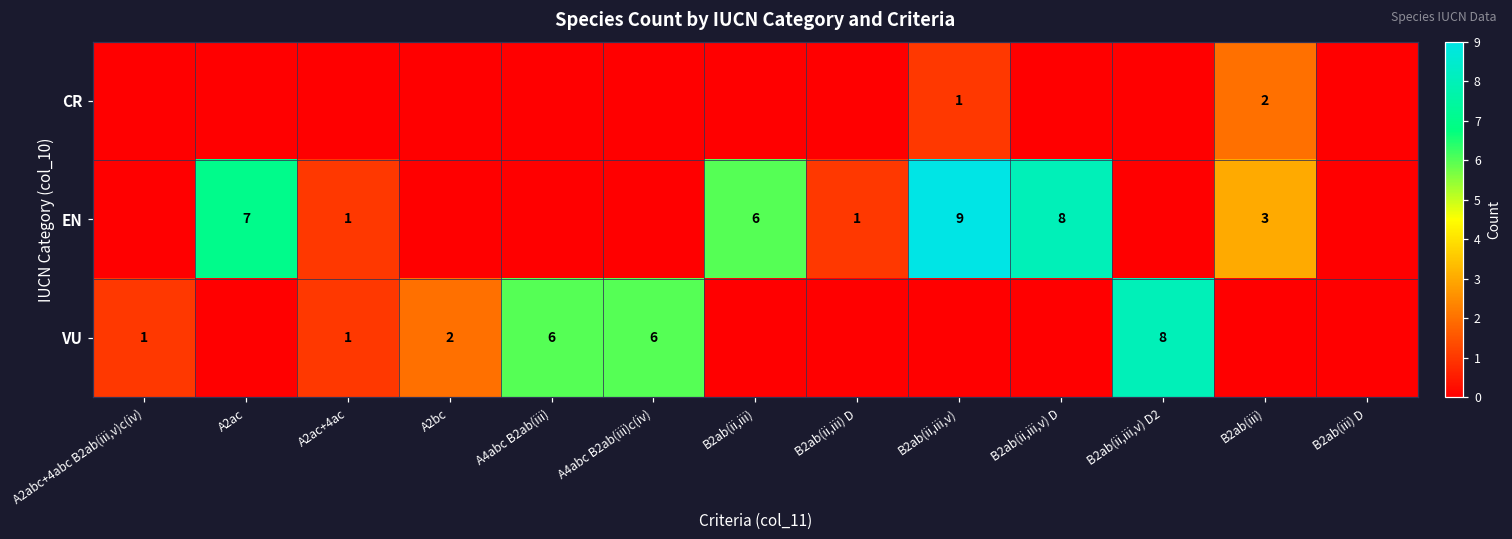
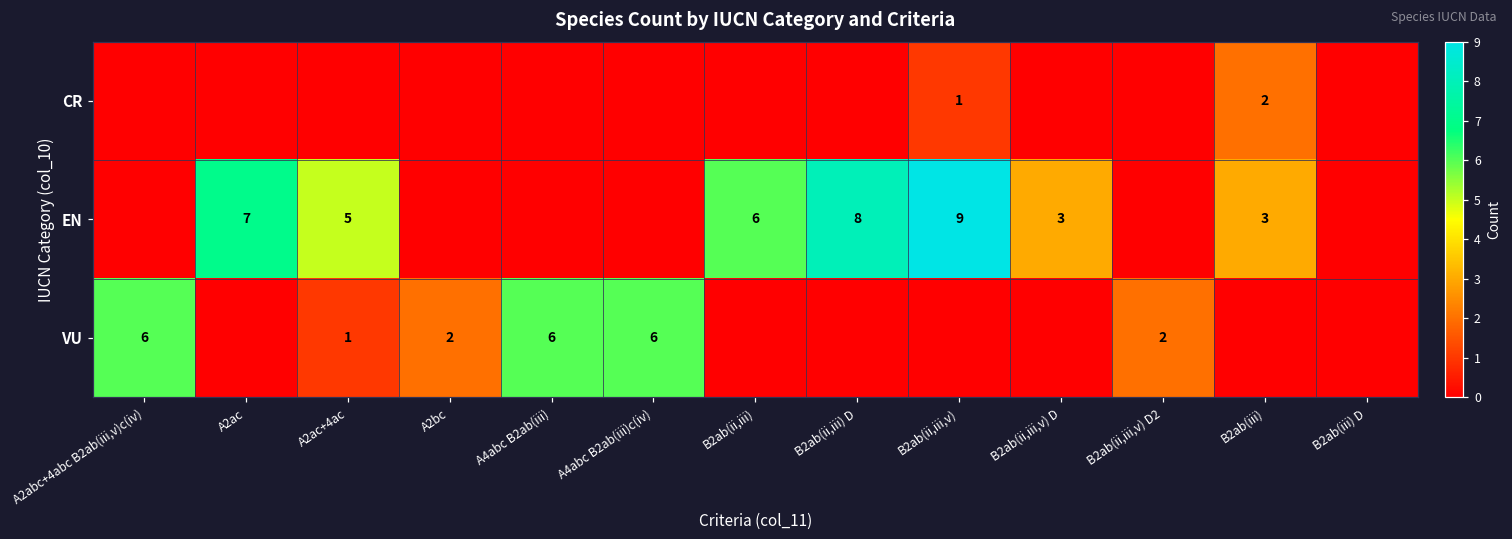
  {
    "CR": {
      "B2ab(ii,iii,v)": 1,
      "B2ab(iii)": 2
    },
    "EN": {
      "A2ac": 7,
-     "A2ac+4ac": 1,
+     "A2ac+4ac": 5,
      "B2ab(ii,iii)": 6,
-     "B2ab(ii,iii) D": 1,
+     "B2ab(ii,iii) D": 8,
      "B2ab(ii,iii,v)": 9,
-     "B2ab(ii,iii,v) D": 8,
+     "B2ab(ii,iii,v) D": 3,
      "B2ab(iii)": 3
    },
    "VU": {
-     "A2abc+4abc B2ab(iii,v)c(iv)": 1,
+     "A2abc+4abc B2ab(iii,v)c(iv)": 6,
      "A2ac+4ac": 1,
      "A2bc": 2,
      "A4abc B2ab(iii)": 6,
      "A4abc B2ab(iii)c(iv)": 6,
-     "B2ab(ii,iii,v) D2": 8
+     "B2ab(ii,iii,v) D2": 2
    }
  }
